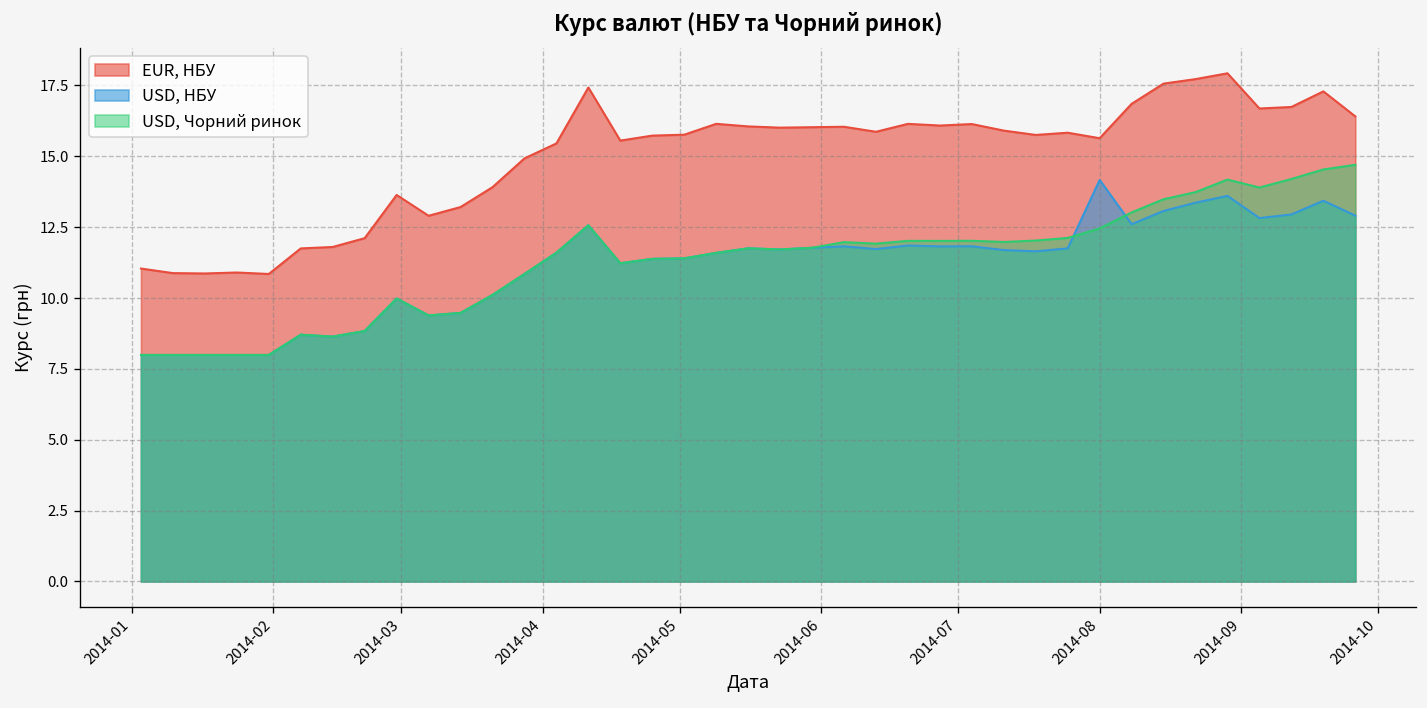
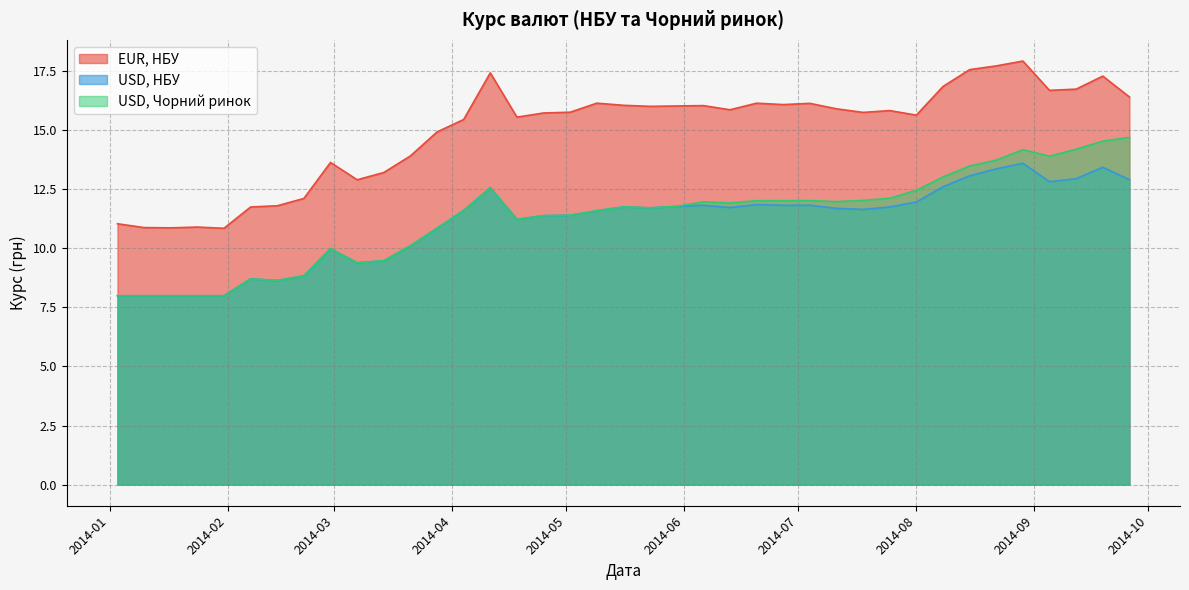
  {
    "EUR, НБУ": {
      "2014-08": 15.6
    },
    "USD, НБУ": {
-     "2014-08": 14.2
+     "2014-08": 12.0
    },
    "USD, Чорний ринок": {
      "2014-08": 12.5
    }
  }
